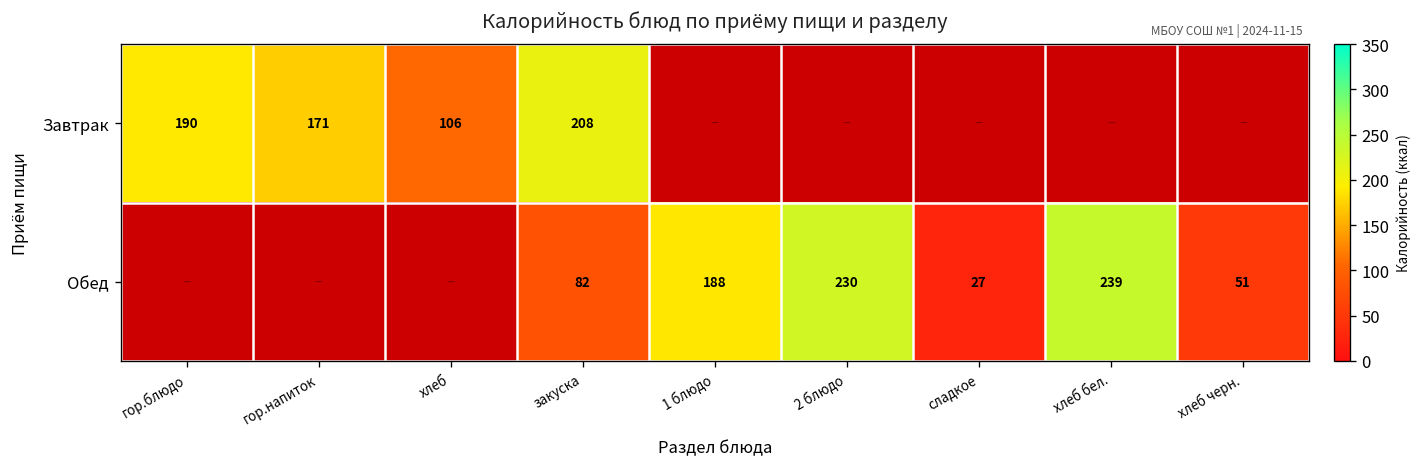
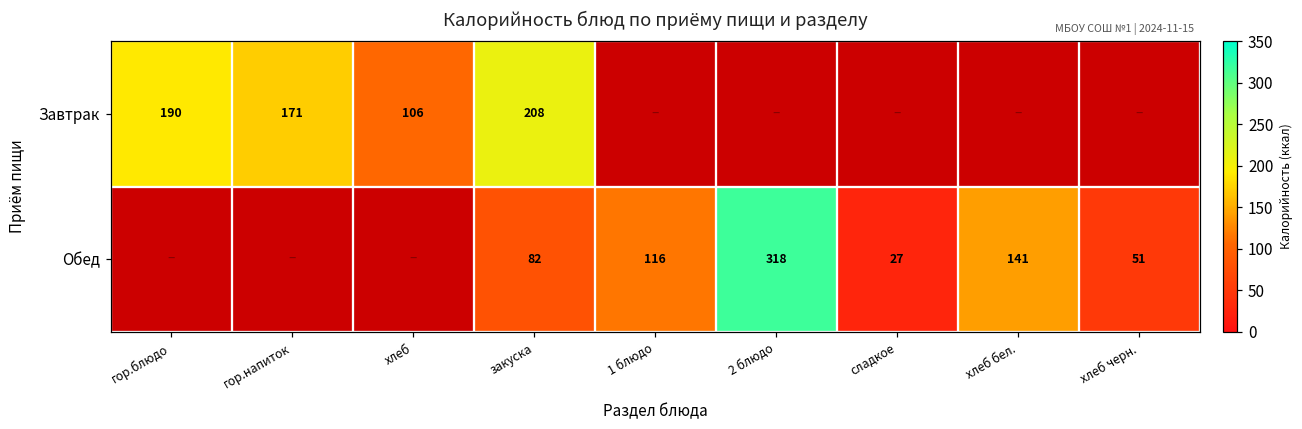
  {
    "Завтрак": {
      "гор.блюдо": 190,
      "гор.напиток": 171,
      "хлеб": 106,
      "закуска": 208
    },
    "Обед": {
      "закуска": 82,
-     "1 блюдо": 188,
-     "2 блюдо": 230,
+     "1 блюдо": 116,
+     "2 блюдо": 318,
      "сладкое": 27,
-     "хлеб бел.": 239,
+     "хлеб бел.": 141,
      "хлеб черн.": 51
    }
  }
